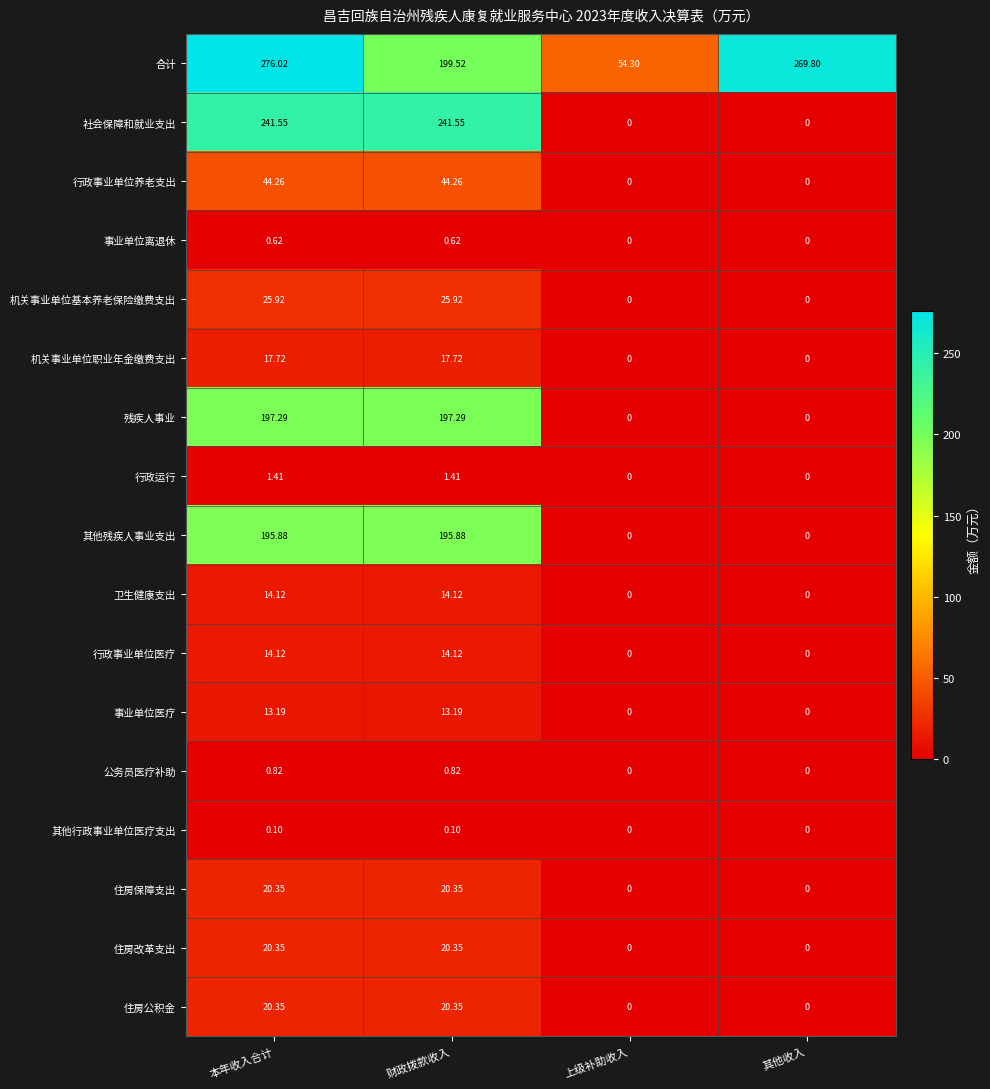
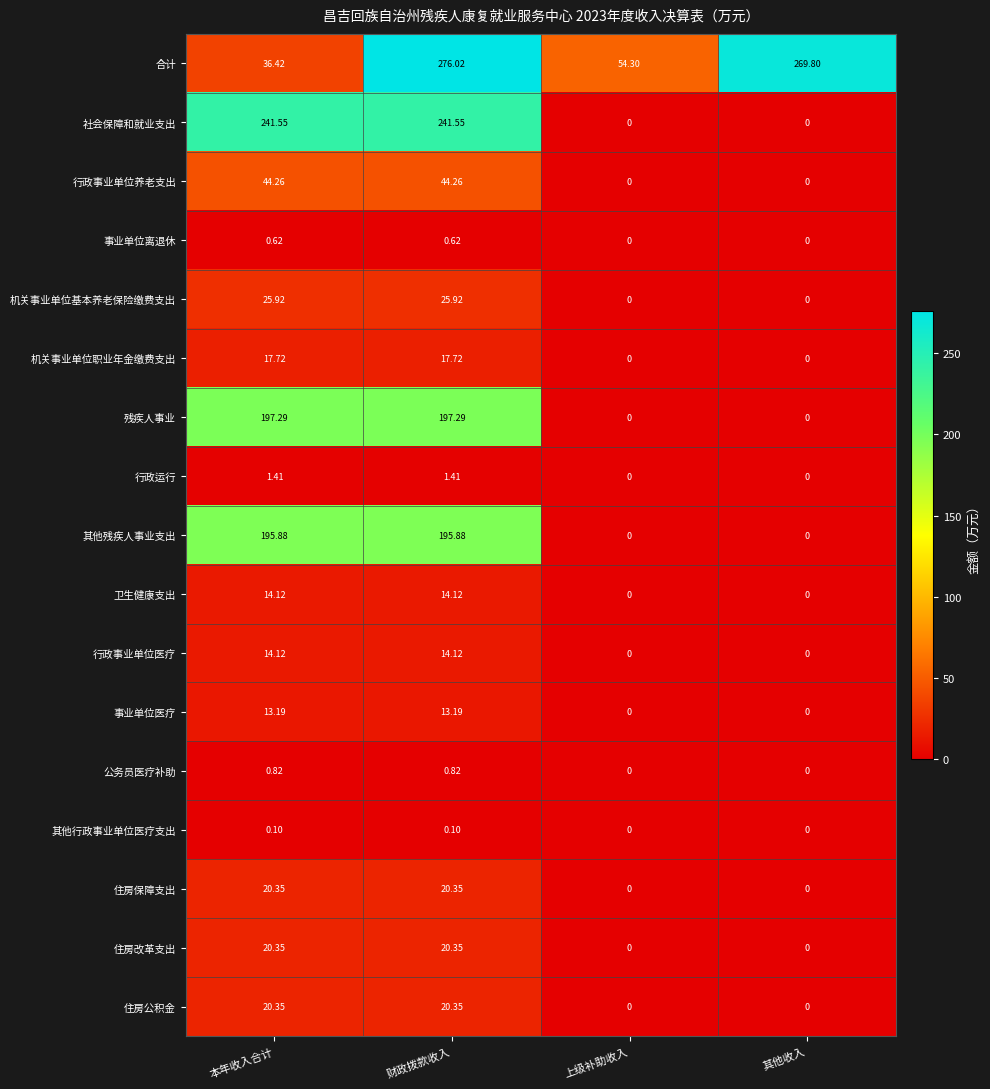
  {
    "合计": {
-     "本年收入合计": 276.02,
-     "财政拨款收入": 199.52,
+     "本年收入合计": 36.42,
+     "财政拨款收入": 276.02,
      "上级补助收入": 54.30,
      "其他收入": 269.80
    },
    "社会保障和就业支出": {
      "本年收入合计": 241.55,
      "财政拨款收入": 241.55,
      "上级补助收入": 0,
      "其他收入": 0
    },
    "行政事业单位养老支出": {
      "本年收入合计": 44.26,
      "财政拨款收入": 44.26,
      "上级补助收入": 0,
      "其他收入": 0
    },
    "事业单位离退休": {
      "本年收入合计": 0.62,
      "财政拨款收入": 0.62,
      "上级补助收入": 0,
      "其他收入": 0
    },
    "机关事业单位基本养老保险缴费支出": {
      "本年收入合计": 25.92,
      "财政拨款收入": 25.92,
      "上级补助收入": 0,
      "其他收入": 0
    },
    "机关事业单位职业年金缴费支出": {
      "本年收入合计": 17.72,
      "财政拨款收入": 17.72,
      "上级补助收入": 0,
      "其他收入": 0
    },
    "残疾人事业": {
      "本年收入合计": 197.29,
      "财政拨款收入": 197.29,
      "上级补助收入": 0,
      "其他收入": 0
    },
    "行政运行": {
      "本年收入合计": 1.41,
      "财政拨款收入": 1.41,
      "上级补助收入": 0,
      "其他收入": 0
    },
    "其他残疾人事业支出": {
      "本年收入合计": 195.88,
      "财政拨款收入": 195.88,
      "上级补助收入": 0,
      "其他收入": 0
    },
    "卫生健康支出": {
      "本年收入合计": 14.12,
      "财政拨款收入": 14.12,
      "上级补助收入": 0,
      "其他收入": 0
    },
    "行政事业单位医疗": {
      "本年收入合计": 14.12,
      "财政拨款收入": 14.12,
      "上级补助收入": 0,
      "其他收入": 0
    },
    "事业单位医疗": {
      "本年收入合计": 13.19,
      "财政拨款收入": 13.19,
      "上级补助收入": 0,
      "其他收入": 0
    },
    "公务员医疗补助": {
      "本年收入合计": 0.82,
      "财政拨款收入": 0.82,
      "上级补助收入": 0,
      "其他收入": 0
    },
    "其他行政事业单位医疗支出": {
      "本年收入合计": 0.10,
      "财政拨款收入": 0.10,
      "上级补助收入": 0,
      "其他收入": 0
    },
    "住房保障支出": {
      "本年收入合计": 20.35,
      "财政拨款收入": 20.35,
      "上级补助收入": 0,
      "其他收入": 0
    },
    "住房改革支出": {
      "本年收入合计": 20.35,
      "财政拨款收入": 20.35,
      "上级补助收入": 0,
      "其他收入": 0
    },
    "住房公积金": {
      "本年收入合计": 20.35,
      "财政拨款收入": 20.35,
      "上级补助收入": 0,
      "其他收入": 0
    }
  }
